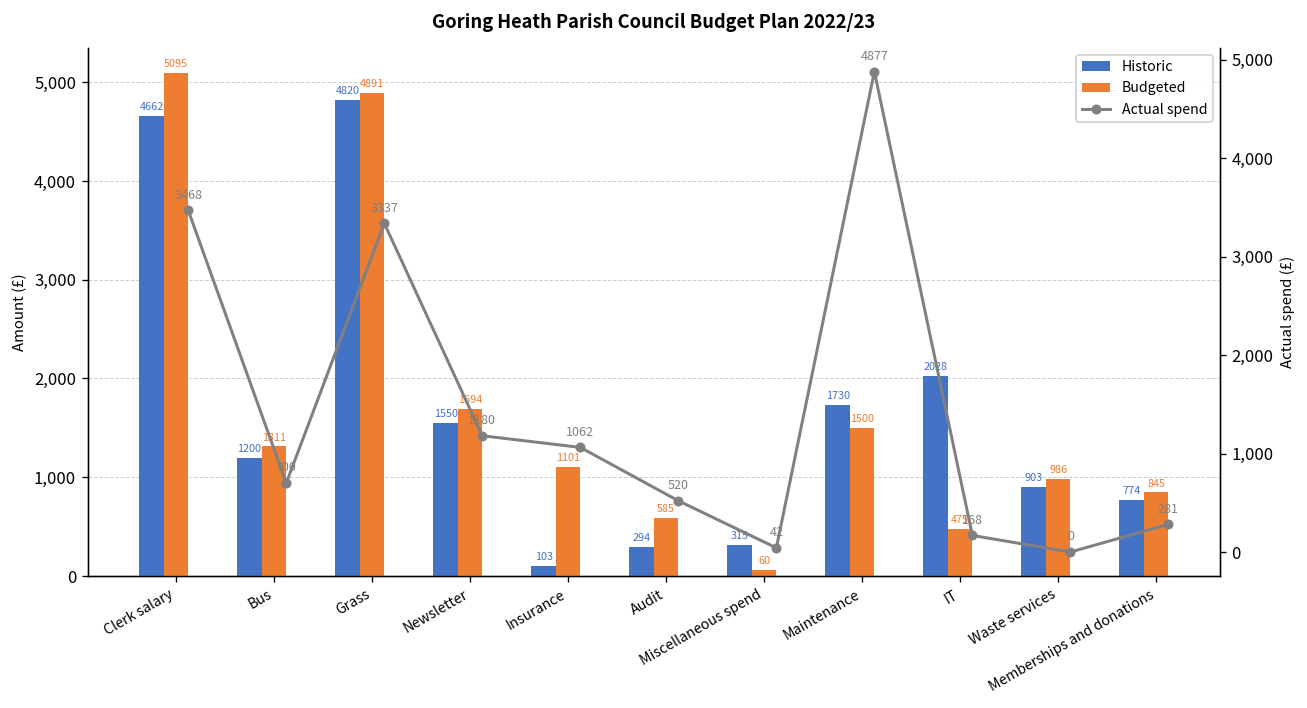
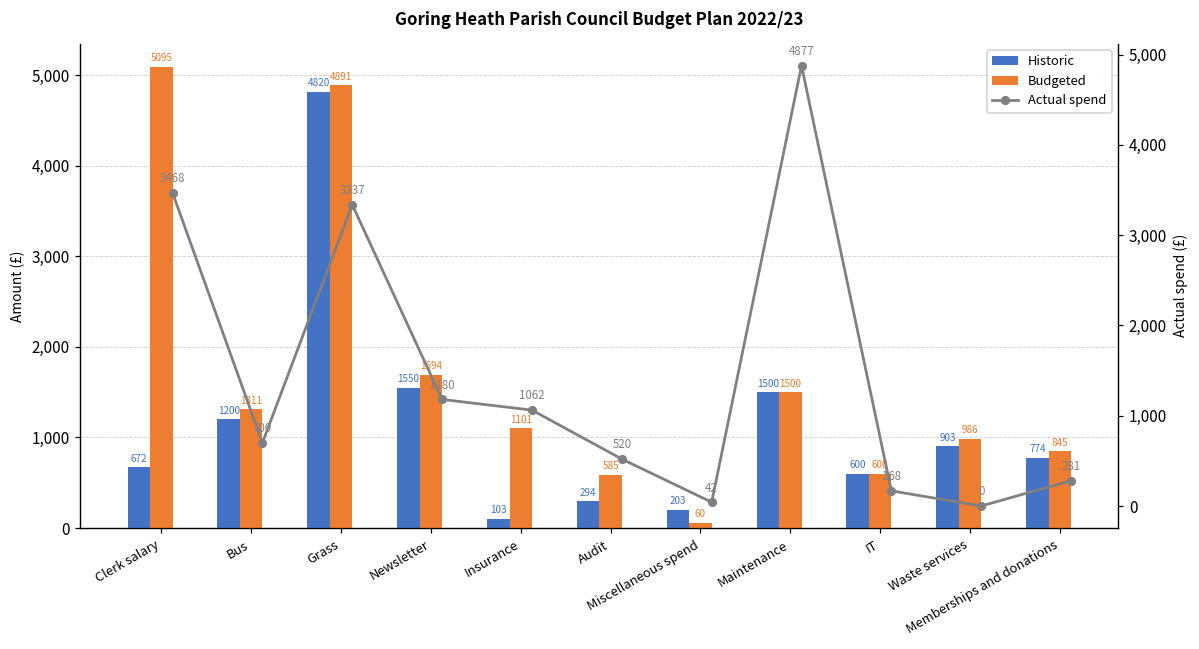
  {
    "Historic": {
-     "Clerk salary": 4662,
+     "Clerk salary": 672,
      "Bus": 1200,
      "Grass": 4820,
      "Newsletter": 1550,
      "Insurance": 103,
      "Audit": 294,
-     "Miscellaneous spend": 315,
-     "Maintenance": 1730,
-     "IT": 2028,
+     "Miscellaneous spend": 203,
+     "Maintenance": 1500,
+     "IT": 600,
      "Waste services": 903,
      "Memberships and donations": 774
    },
    "Budgeted": {
      "Grass": 4891,
      "Newsletter": 1694,
      "Miscellaneous spend": 60,
      "Maintenance": 1500,
-     "IT": 475
+     "IT": 600
    }
  }
